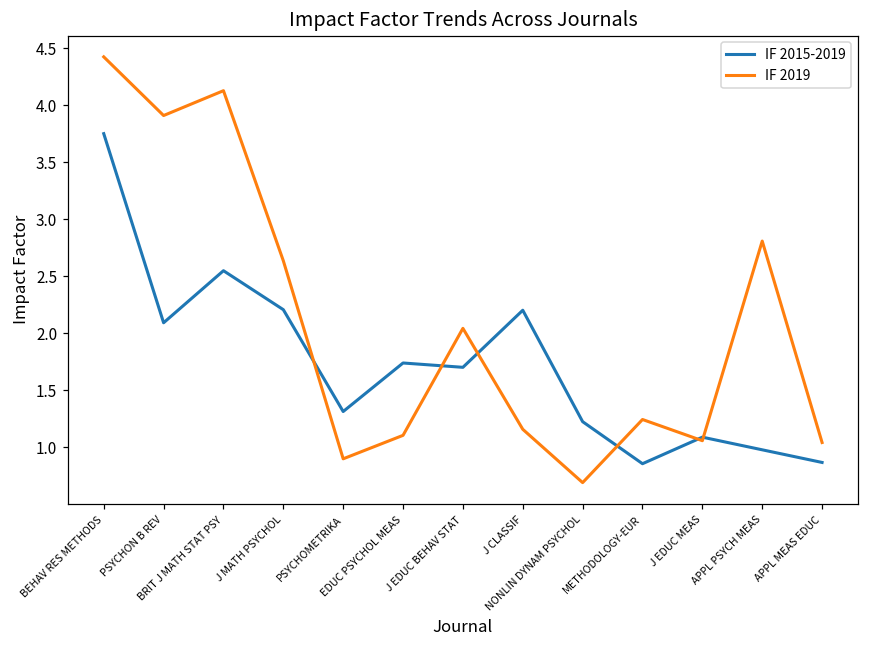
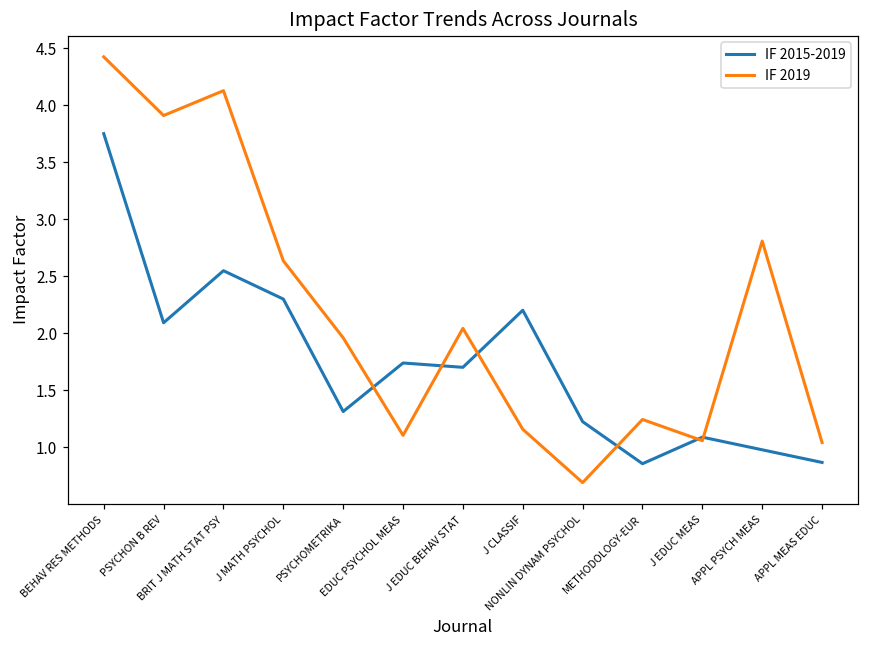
  {
    "IF 2015-2019": {
      "BEHAV RES METHODS": 3.75,
      "PSYCHON B REV": 2.09,
      "BRIT J MATH STAT PSY": 2.55,
-     "J MATH PSYCHOL": 2.21,
+     "J MATH PSYCHOL": 2.30,
      "PSYCHOMETRIKA": 1.31,
      "EDUC PSYCHOL MEAS": 1.74,
      "J EDUC BEHAV STAT": 1.70,
      "J CLASSIF": 2.20,
      "NONLIN DYNAM PSYCHOL": 1.22,
      "METHODOLOGY-EUR": 0.85,
      "J EDUC MEAS": 1.09,
      "APPL PSYCH MEAS": 0.98,
      "APPL MEAS EDUC": 0.87
    },
    "IF 2019": {
      "BEHAV RES METHODS": 4.43,
      "PSYCHON B REV": 3.91,
      "BRIT J MATH STAT PSY": 4.13,
      "J MATH PSYCHOL": 2.64,
-     "PSYCHOMETRIKA": 0.90,
+     "PSYCHOMETRIKA": 1.96,
      "EDUC PSYCHOL MEAS": 1.10,
      "J EDUC BEHAV STAT": 2.04,
      "J CLASSIF": 1.16,
      "NONLIN DYNAM PSYCHOL": 0.69,
      "METHODOLOGY-EUR": 1.24,
      "J EDUC MEAS": 1.06,
      "APPL PSYCH MEAS": 2.81,
      "APPL MEAS EDUC": 1.04
    }
  }
